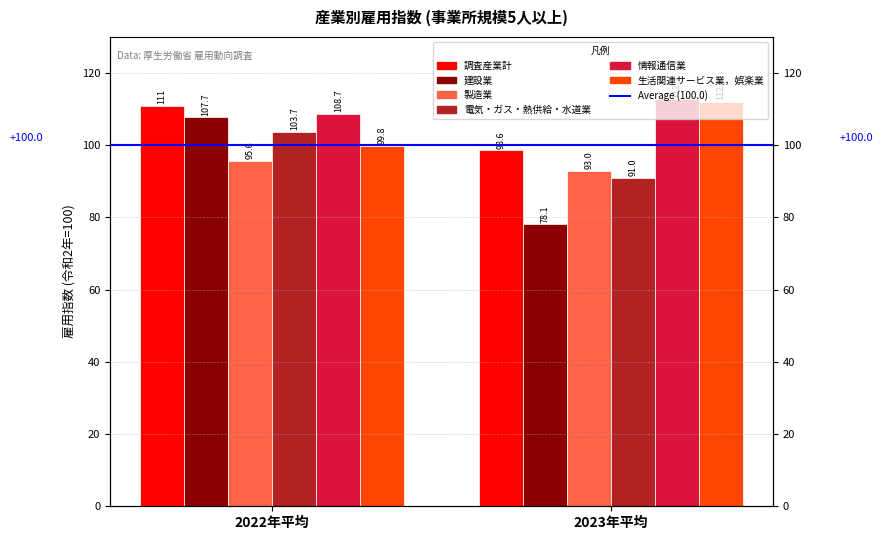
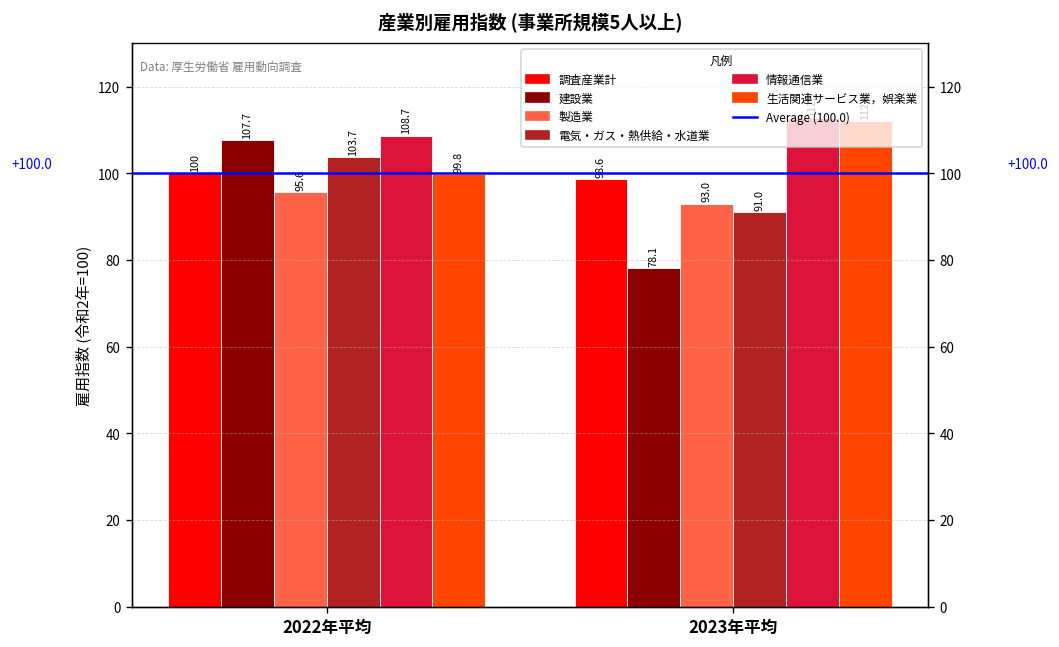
  {
    "調査産業計": {
-     "2022年平均": 111,
+     "2022年平均": 100,
      "2023年平均": 98.6
    },
    "建設業": {
      "2022年平均": 107.7,
      "2023年平均": 78.1
    },
    "製造業": {
      "2022年平均": 95.6,
      "2023年平均": 93.0
    },
    "生活関連サービス業，娯楽業": {
      "2022年平均": 99.8
    }
  }
